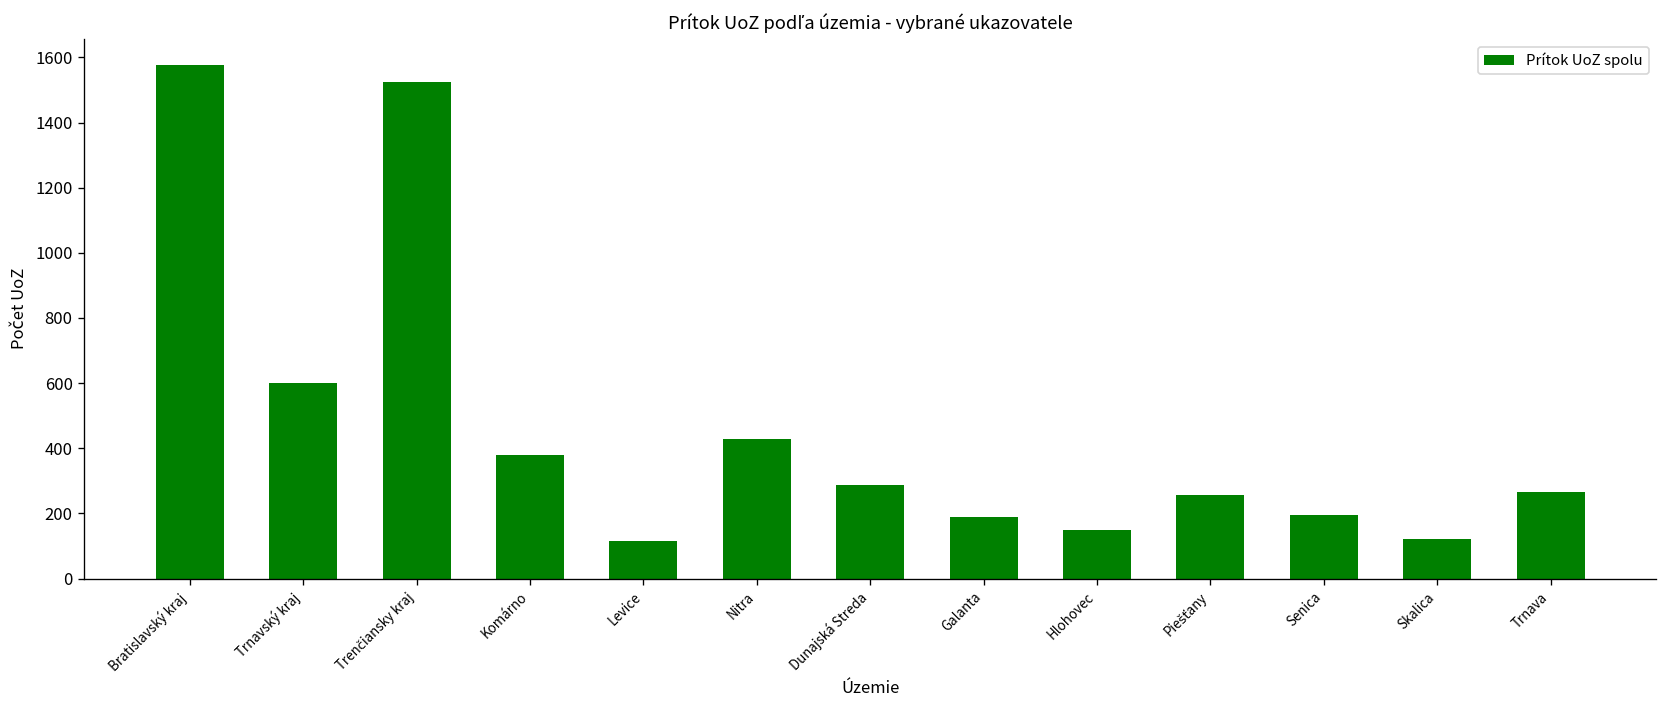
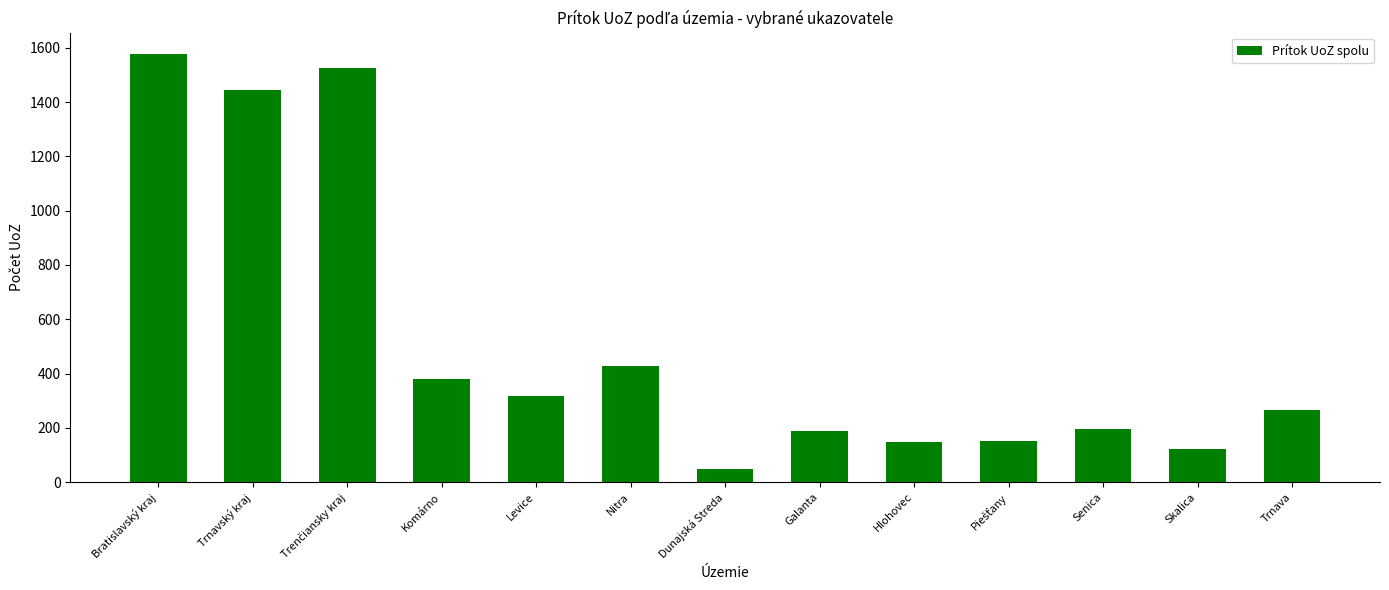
  {
    "Bratislavský kraj": 1580,
-   "Trnavský kraj": 600,
+   "Trnavský kraj": 1440,
    "Trenčiansky kraj": 1530,
    "Komárno": 380,
-   "Levice": 110,
+   "Levice": 320,
    "Nitra": 430,
-   "Dunajská Streda": 290,
+   "Dunajská Streda": 50,
    "Galanta": 190,
    "Hlohovec": 150,
-   "Piešťany": 260,
+   "Piešťany": 150,
    "Senica": 190,
    "Skalica": 120,
    "Trnava": 270
  }
